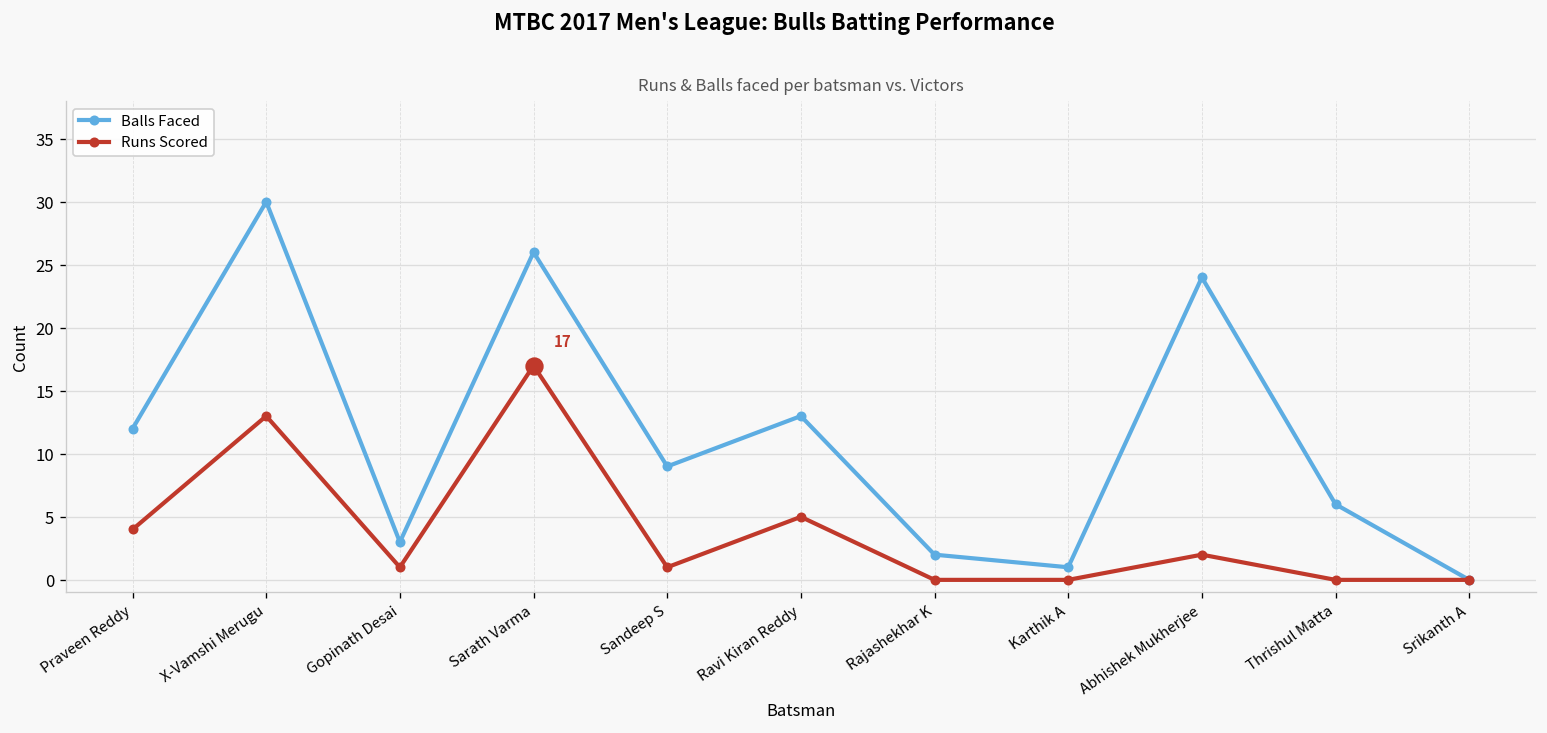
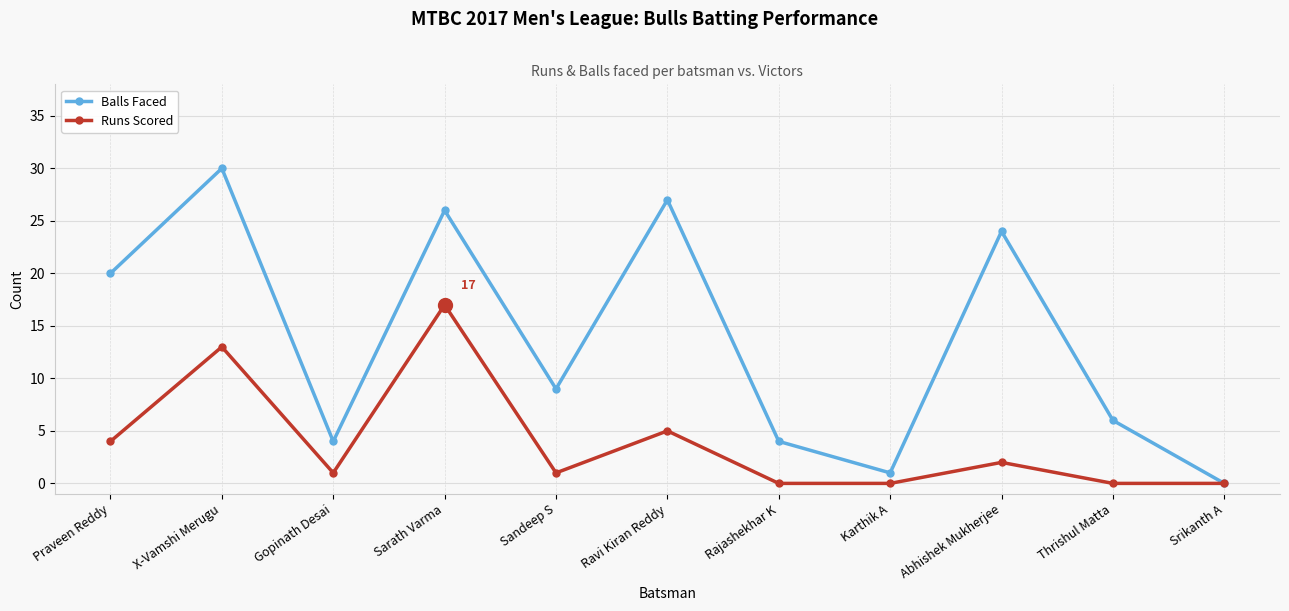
  {
    "Balls Faced": {
-     "Praveen Reddy": 12,
+     "Praveen Reddy": 20,
      "X-Vamshi Merugu": 30,
-     "Gopinath Desai": 3,
+     "Gopinath Desai": 4,
      "Sarath Varma": 26,
      "Sandeep S": 9,
-     "Ravi Kiran Reddy": 13,
-     "Rajashekhar K": 2,
+     "Ravi Kiran Reddy": 27,
+     "Rajashekhar K": 4,
      "Karthik A": 1,
      "Abhishek Mukherjee": 24,
      "Thrishul Matta": 6
    }
  }
